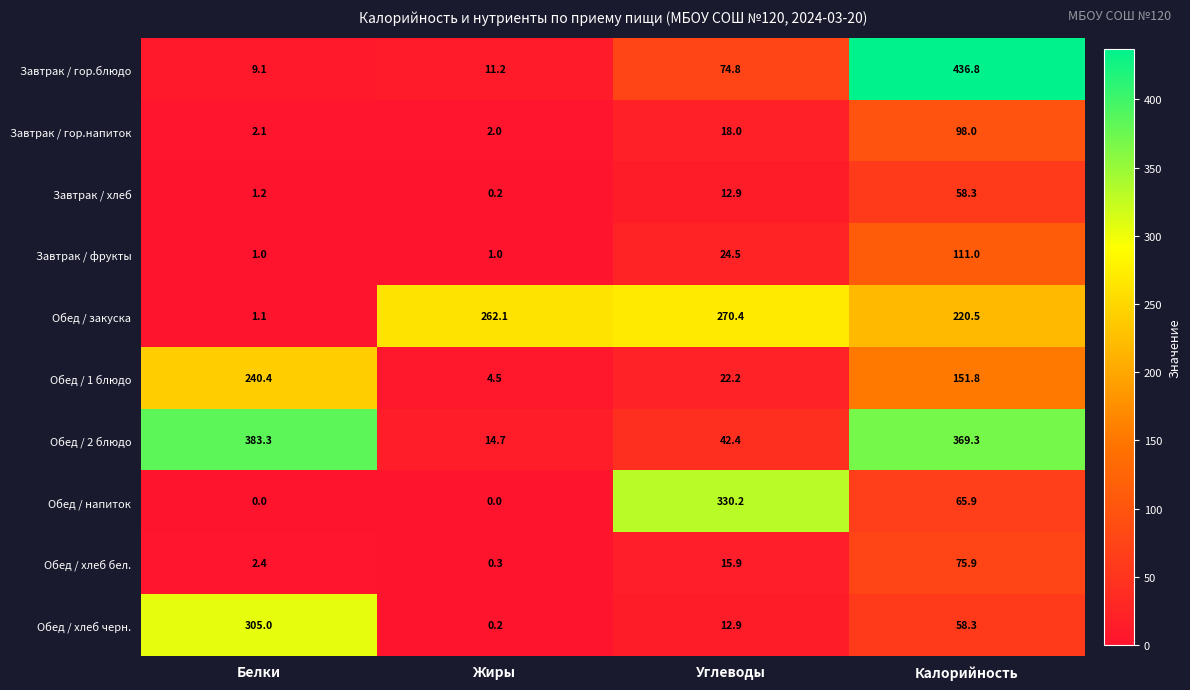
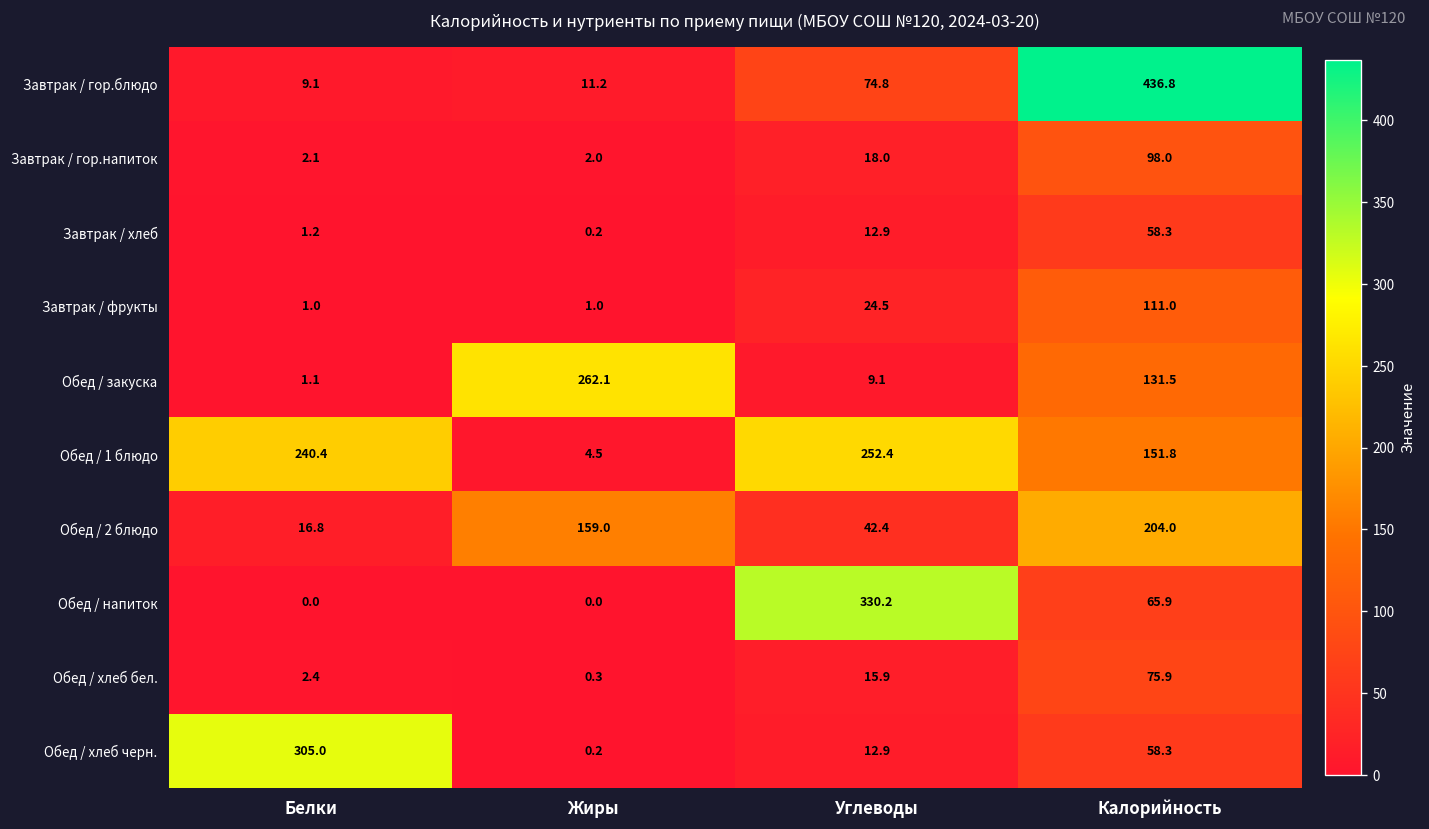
  {
    "Завтрак / гор.блюдо": {
      "Белки": 9.1,
      "Жиры": 11.2,
      "Углеводы": 74.8,
      "Калорийность": 436.8
    },
    "Завтрак / гор.напиток": {
      "Белки": 2.1,
      "Жиры": 2.0,
      "Углеводы": 18.0,
      "Калорийность": 98.0
    },
    "Завтрак / хлеб": {
      "Белки": 1.2,
      "Жиры": 0.2,
      "Углеводы": 12.9,
      "Калорийность": 58.3
    },
    "Завтрак / фрукты": {
      "Белки": 1.0,
      "Жиры": 1.0,
      "Углеводы": 24.5,
      "Калорийность": 111.0
    },
    "Обед / закуска": {
      "Белки": 1.1,
      "Жиры": 262.1,
-     "Углеводы": 270.4,
-     "Калорийность": 220.5
+     "Углеводы": 9.1,
+     "Калорийность": 131.5
    },
    "Обед / 1 блюдо": {
      "Белки": 240.4,
      "Жиры": 4.5,
-     "Углеводы": 22.2,
+     "Углеводы": 252.4,
      "Калорийность": 151.8
    },
    "Обед / 2 блюдо": {
-     "Белки": 383.3,
-     "Жиры": 14.7,
+     "Белки": 16.8,
+     "Жиры": 159.0,
      "Углеводы": 42.4,
-     "Калорийность": 369.3
+     "Калорийность": 204.0
    },
    "Обед / напиток": {
      "Белки": 0.0,
      "Жиры": 0.0,
      "Углеводы": 330.2,
      "Калорийность": 65.9
    },
    "Обед / хлеб бел.": {
      "Белки": 2.4,
      "Жиры": 0.3,
      "Углеводы": 15.9,
      "Калорийность": 75.9
    },
    "Обед / хлеб черн.": {
      "Белки": 305.0,
      "Жиры": 0.2,
      "Углеводы": 12.9,
      "Калорийность": 58.3
    }
  }
